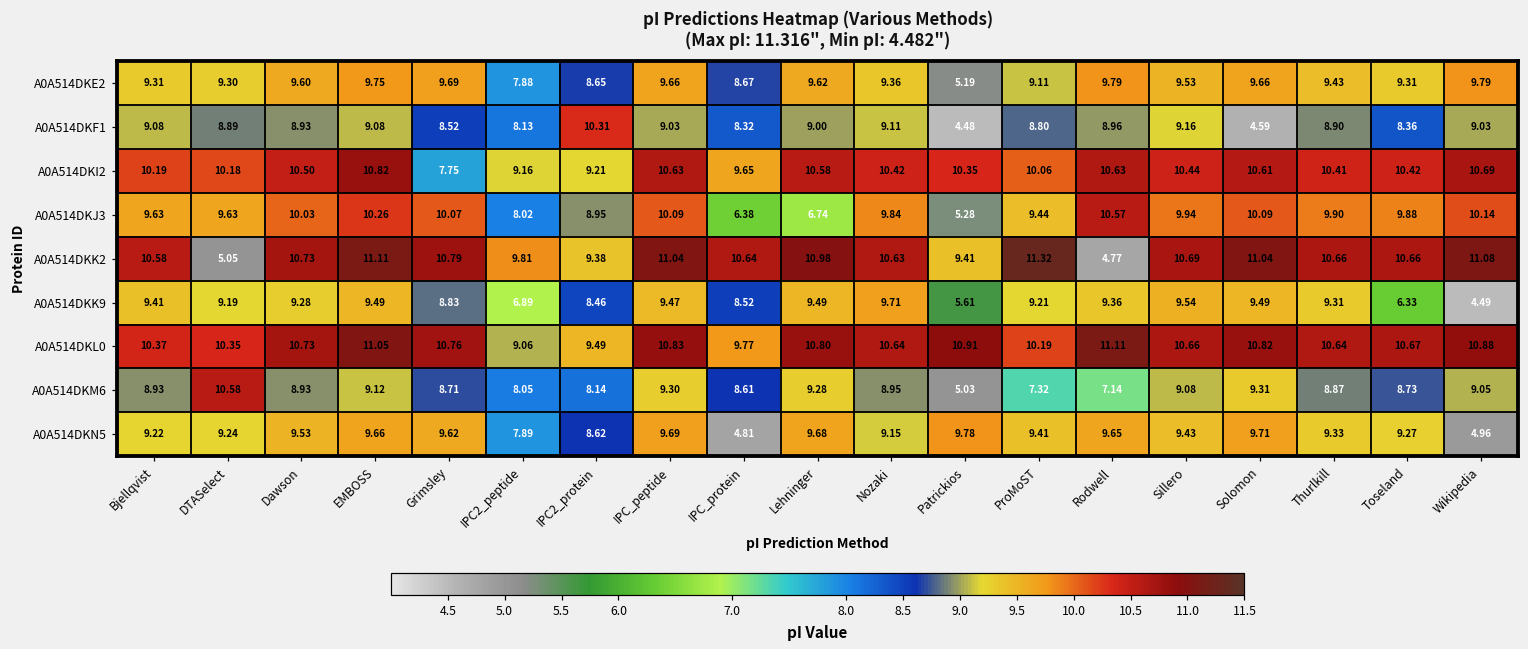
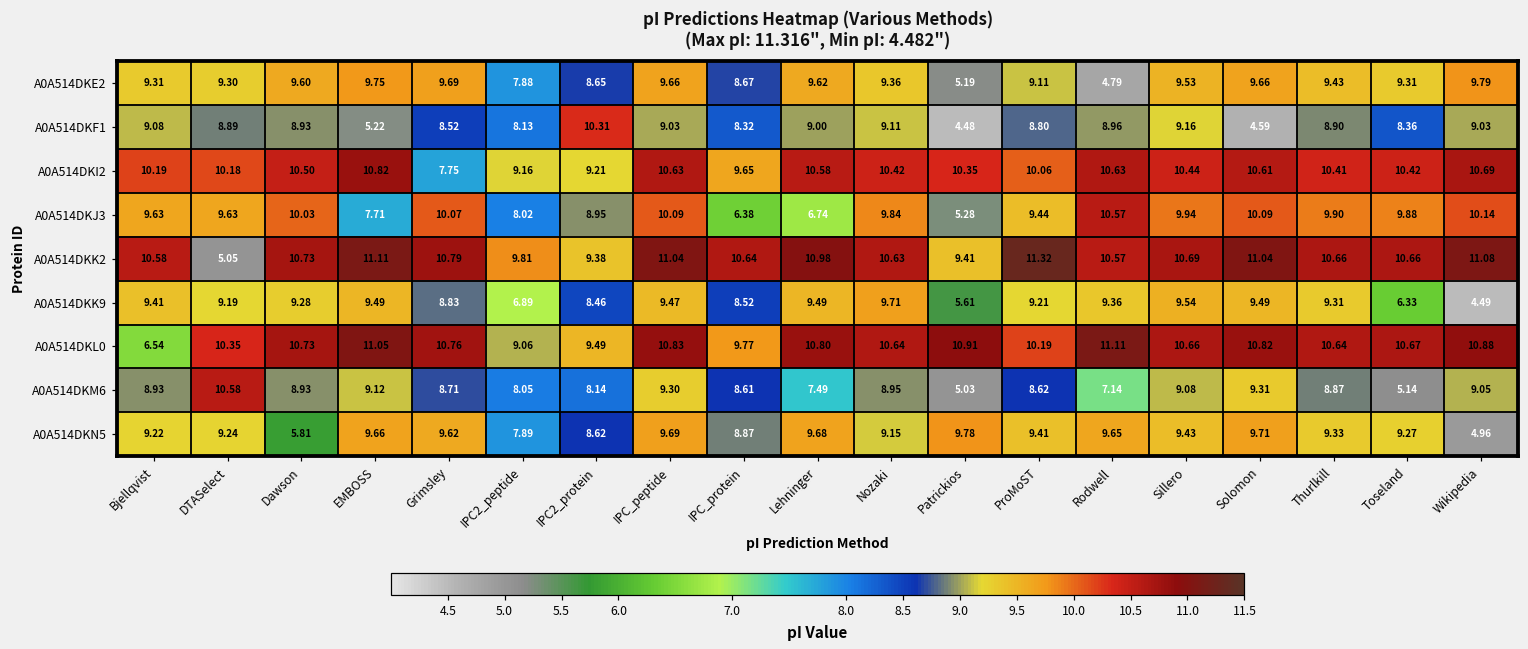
  {
    "A0A514DKE2": {
      "Bjellqvist": 9.31,
      "DTASelect": 9.30,
      "Dawson": 9.60,
      "EMBOSS": 9.75,
      "Grimsley": 9.69,
      "IPC2_peptide": 7.88,
      "IPC2_protein": 8.65,
      "IPC_peptide": 9.66,
      "IPC_protein": 8.67,
      "Lehninger": 9.62,
      "Nozaki": 9.36,
      "Patrickios": 5.19,
      "ProMoST": 9.11,
-     "Rodwell": 9.79,
+     "Rodwell": 4.79,
      "Sillero": 9.53,
      "Solomon": 9.66,
      "Thurlkill": 9.43,
      "Toseland": 9.31,
      "Wikipedia": 9.79
    },
    "A0A514DKF1": {
      "Bjellqvist": 9.08,
      "DTASelect": 8.89,
      "Dawson": 8.93,
-     "EMBOSS": 9.08,
+     "EMBOSS": 5.22,
      "Grimsley": 8.52,
      "IPC2_peptide": 8.13,
      "IPC2_protein": 10.31,
      "IPC_peptide": 9.03,
      "IPC_protein": 8.32,
      "Lehninger": 9.00,
      "Nozaki": 9.11,
      "Patrickios": 4.48,
      "ProMoST": 8.80,
      "Rodwell": 8.96,
      "Sillero": 9.16,
      "Solomon": 4.59,
      "Thurlkill": 8.90,
      "Toseland": 8.36,
      "Wikipedia": 9.03
    },
    "A0A514DKI2": {
      "Bjellqvist": 10.19,
      "DTASelect": 10.18,
      "Dawson": 10.50,
      "EMBOSS": 10.82,
      "Grimsley": 7.75,
      "IPC2_peptide": 9.16,
      "IPC2_protein": 9.21,
      "IPC_peptide": 10.63,
      "IPC_protein": 9.65,
      "Lehninger": 10.58,
      "Nozaki": 10.42,
      "Patrickios": 10.35,
      "ProMoST": 10.06,
      "Rodwell": 10.63,
      "Sillero": 10.44,
      "Solomon": 10.61,
      "Thurlkill": 10.41,
      "Toseland": 10.42,
      "Wikipedia": 10.69
    },
    "A0A514DKJ3": {
      "Bjellqvist": 9.63,
      "DTASelect": 9.63,
      "Dawson": 10.03,
-     "EMBOSS": 10.26,
+     "EMBOSS": 7.71,
      "Grimsley": 10.07,
      "IPC2_peptide": 8.02,
      "IPC2_protein": 8.95,
      "IPC_peptide": 10.09,
      "IPC_protein": 6.38,
      "Lehninger": 6.74,
      "Nozaki": 9.84,
      "Patrickios": 5.28,
      "ProMoST": 9.44,
      "Rodwell": 10.57,
      "Sillero": 9.94,
      "Solomon": 10.09,
      "Thurlkill": 9.90,
      "Toseland": 9.88,
      "Wikipedia": 10.14
    },
    "A0A514DKK2": {
      "Bjellqvist": 10.58,
      "DTASelect": 5.05,
      "Dawson": 10.73,
      "EMBOSS": 11.11,
      "Grimsley": 10.79,
      "IPC2_peptide": 9.81,
      "IPC2_protein": 9.38,
      "IPC_peptide": 11.04,
      "IPC_protein": 10.64,
      "Lehninger": 10.98,
      "Nozaki": 10.63,
      "Patrickios": 9.41,
      "ProMoST": 11.32,
-     "Rodwell": 4.77,
+     "Rodwell": 10.57,
      "Sillero": 10.69,
      "Solomon": 11.04,
      "Thurlkill": 10.66,
      "Toseland": 10.66,
      "Wikipedia": 11.08
    },
    "A0A514DKK9": {
      "Bjellqvist": 9.41,
      "DTASelect": 9.19,
      "Dawson": 9.28,
      "EMBOSS": 9.49,
      "Grimsley": 8.83,
      "IPC2_peptide": 6.89,
      "IPC2_protein": 8.46,
      "IPC_peptide": 9.47,
      "IPC_protein": 8.52,
      "Lehninger": 9.49,
      "Nozaki": 9.71,
      "Patrickios": 5.61,
      "ProMoST": 9.21,
      "Rodwell": 9.36,
      "Sillero": 9.54,
      "Solomon": 9.49,
      "Thurlkill": 9.31,
      "Toseland": 6.33,
      "Wikipedia": 4.49
    },
    "A0A514DKL0": {
-     "Bjellqvist": 10.37,
+     "Bjellqvist": 6.54,
      "DTASelect": 10.35,
      "Dawson": 10.73,
      "EMBOSS": 11.05,
      "Grimsley": 10.76,
      "IPC2_peptide": 9.06,
      "IPC2_protein": 9.49,
      "IPC_peptide": 10.83,
      "IPC_protein": 9.77,
      "Lehninger": 10.80,
      "Nozaki": 10.64,
      "Patrickios": 10.91,
      "ProMoST": 10.19,
      "Rodwell": 11.11,
      "Sillero": 10.66,
      "Solomon": 10.82,
      "Thurlkill": 10.64,
      "Toseland": 10.67,
      "Wikipedia": 10.88
    },
    "A0A514DKM6": {
      "Bjellqvist": 8.93,
      "DTASelect": 10.58,
      "Dawson": 8.93,
      "EMBOSS": 9.12,
      "Grimsley": 8.71,
      "IPC2_peptide": 8.05,
      "IPC2_protein": 8.14,
      "IPC_peptide": 9.30,
      "IPC_protein": 8.61,
-     "Lehninger": 9.28,
+     "Lehninger": 7.49,
      "Nozaki": 8.95,
      "Patrickios": 5.03,
-     "ProMoST": 7.32,
+     "ProMoST": 8.62,
      "Rodwell": 7.14,
      "Sillero": 9.08,
      "Solomon": 9.31,
      "Thurlkill": 8.87,
-     "Toseland": 8.73,
+     "Toseland": 5.14,
      "Wikipedia": 9.05
    },
    "A0A514DKN5": {
      "Bjellqvist": 9.22,
      "DTASelect": 9.24,
-     "Dawson": 9.53,
+     "Dawson": 5.81,
      "EMBOSS": 9.66,
      "Grimsley": 9.62,
      "IPC2_peptide": 7.89,
      "IPC2_protein": 8.62,
      "IPC_peptide": 9.69,
-     "IPC_protein": 4.81,
+     "IPC_protein": 8.87,
      "Lehninger": 9.68,
      "Nozaki": 9.15,
      "Patrickios": 9.78,
      "ProMoST": 9.41,
      "Rodwell": 9.65,
      "Sillero": 9.43,
      "Solomon": 9.71,
      "Thurlkill": 9.33,
      "Toseland": 9.27,
      "Wikipedia": 4.96
    }
  }
